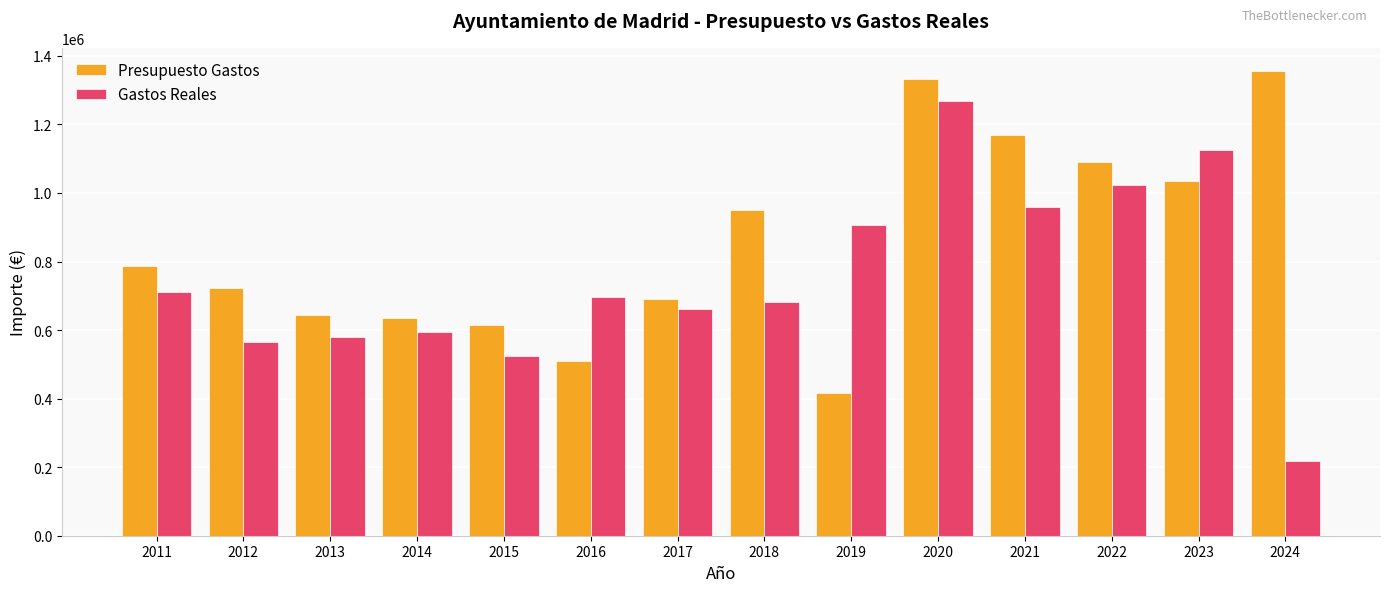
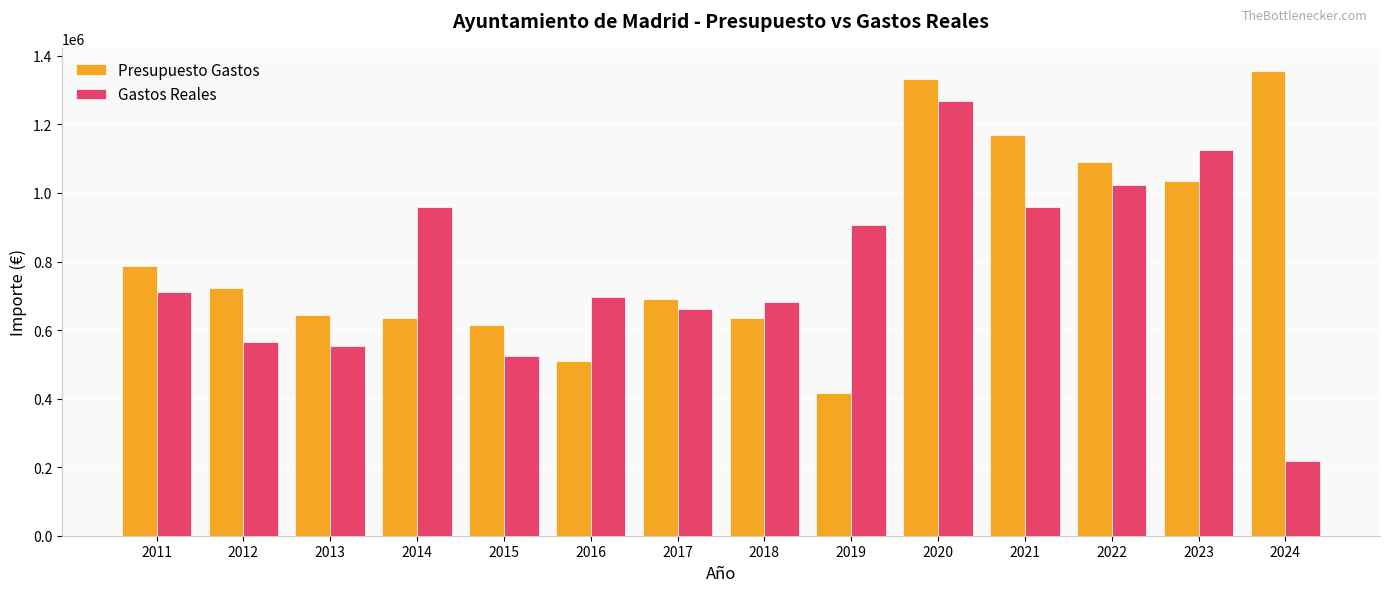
  {
    "Presupuesto Gastos": {
      "2011": 790000,
      "2012": 720000,
      "2013": 640000,
      "2014": 630000,
      "2015": 610000,
      "2016": 510000,
      "2017": 690000,
-     "2018": 950000,
+     "2018": 640000,
      "2019": 420000,
      "2020": 1330000,
      "2021": 1170000,
      "2022": 1090000,
      "2023": 1040000,
      "2024": 1360000
    },
    "Gastos Reales": {
      "2011": 710000,
      "2012": 570000,
-     "2013": 580000,
-     "2014": 590000,
+     "2013": 550000,
+     "2014": 960000,
      "2015": 520000,
      "2016": 700000,
      "2017": 660000,
      "2018": 680000,
      "2019": 910000,
      "2020": 1270000,
      "2021": 960000,
      "2022": 1020000,
      "2023": 1120000,
      "2024": 220000
    }
  }
